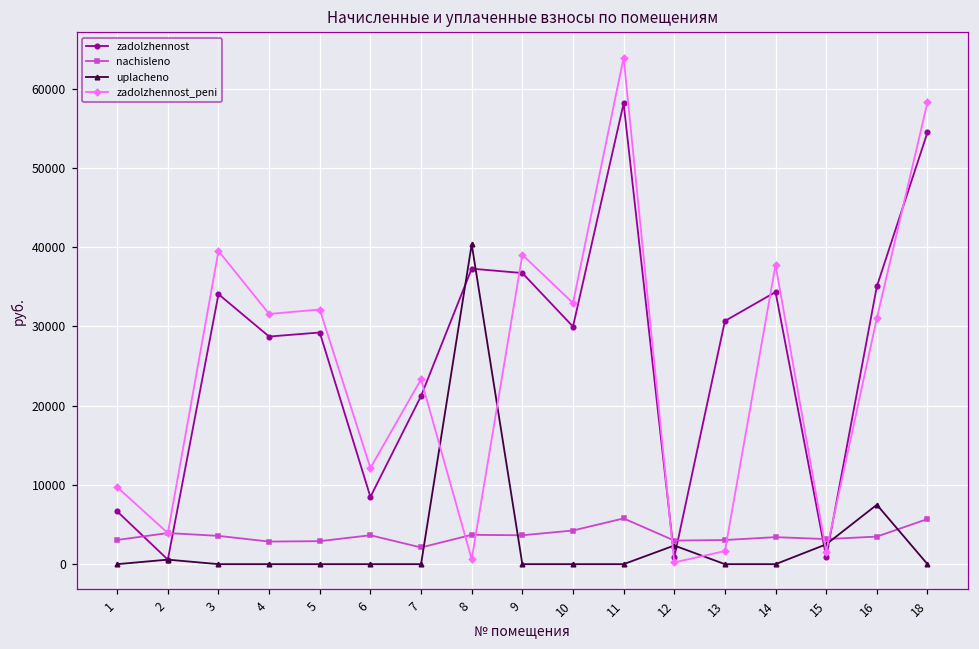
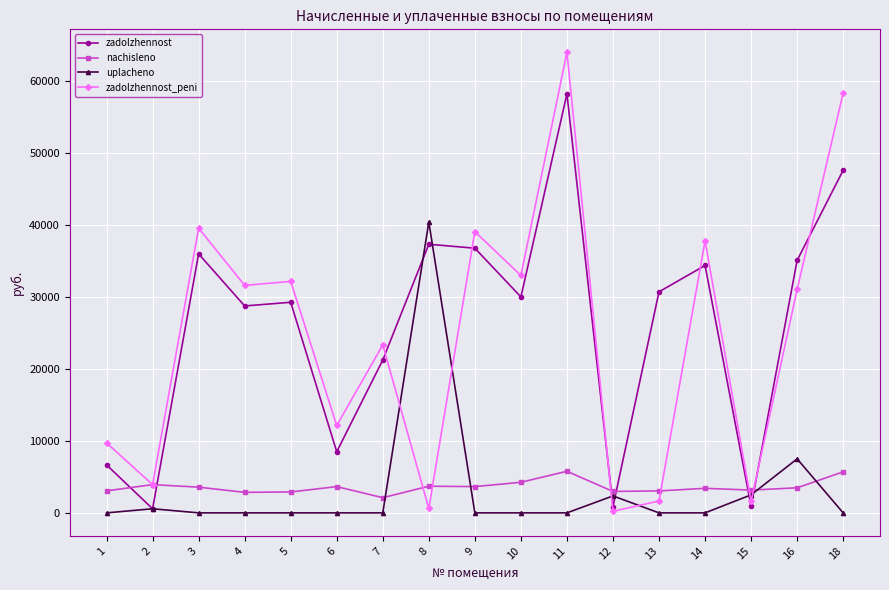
  {
    "zadolzhennost": {
      "1": 7000,
-     "3": 34000,
+     "3": 36000,
      "4": 29000,
      "5": 29000,
      "6": 8000,
      "7": 21000,
      "8": 37000,
      "9": 37000,
      "10": 30000,
      "11": 58000,
      "12": 1000,
      "13": 31000,
      "14": 34000,
      "15": 1000,
      "16": 35000,
-     "18": 54000
+     "18": 48000
    },
    "nachisleno": {
      "1": 3000,
      "3": 4000,
      "4": 3000,
      "5": 3000,
      "6": 4000,
      "7": 2000,
      "8": 4000,
      "9": 4000,
      "10": 4000,
      "11": 6000,
      "12": 3000,
      "13": 3000,
      "14": 3000,
      "15": 3000,
      "16": 3000,
      "18": 6000
    },
    "uplacheno": {
      "1": 0,
      "3": 0,
      "4": 0,
      "5": 0,
      "6": 0,
      "7": 0,
      "8": 40000,
      "9": 0,
      "10": 0,
      "11": 0,
      "12": 2000,
      "13": 0,
      "14": 0,
      "15": 3000,
      "16": 7000,
      "18": 0
    },
    "zadolzhennost_peni": {
      "1": 10000,
      "3": 40000,
      "4": 32000,
      "5": 32000,
      "6": 12000,
      "7": 23000,
      "8": 1000,
      "9": 39000,
      "10": 33000,
      "11": 64000,
      "12": 0,
      "13": 2000,
      "14": 38000,
      "15": 2000,
      "16": 31000,
      "18": 58000
    }
  }
